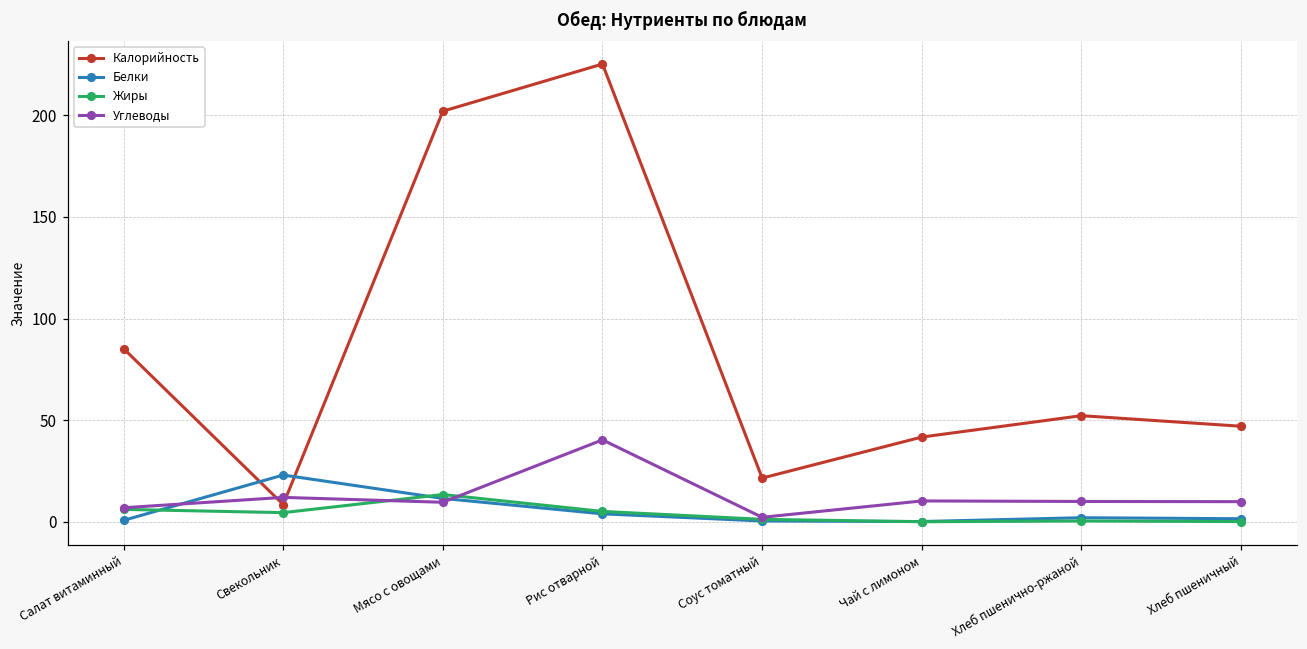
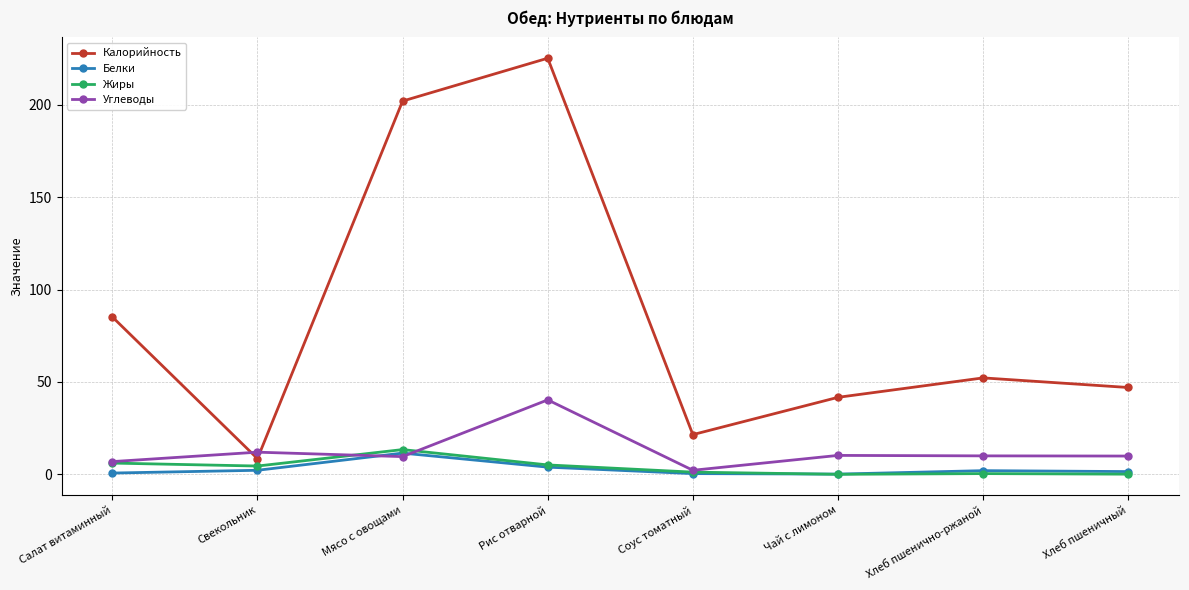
  {
    "Калорийность": {
      "Салат витаминный": 85,
      "Свекольник": 9,
      "Мясо с овощами": 202,
      "Рис отварной": 225,
      "Соус томатный": 22,
      "Чай с лимоном": 42,
      "Хлеб пшенично-ржаной": 52,
      "Хлеб пшеничный": 47
    },
    "Белки": {
      "Салат витаминный": 1,
-     "Свекольник": 23,
+     "Свекольник": 2,
      "Мясо с овощами": 12,
      "Хлеб пшенично-ржаной": 2,
      "Хлеб пшеничный": 2
    },
    "Жиры": {
      "Свекольник": 5,
      "Мясо с овощами": 13,
      "Хлеб пшенично-ржаной": 0,
      "Хлеб пшеничный": 0
    },
    "Углеводы": {
      "Свекольник": 12,
      "Мясо с овощами": 10,
      "Рис отварной": 40,
      "Чай с лимоном": 10,
      "Хлеб пшенично-ржаной": 10,
      "Хлеб пшеничный": 10
    }
  }
